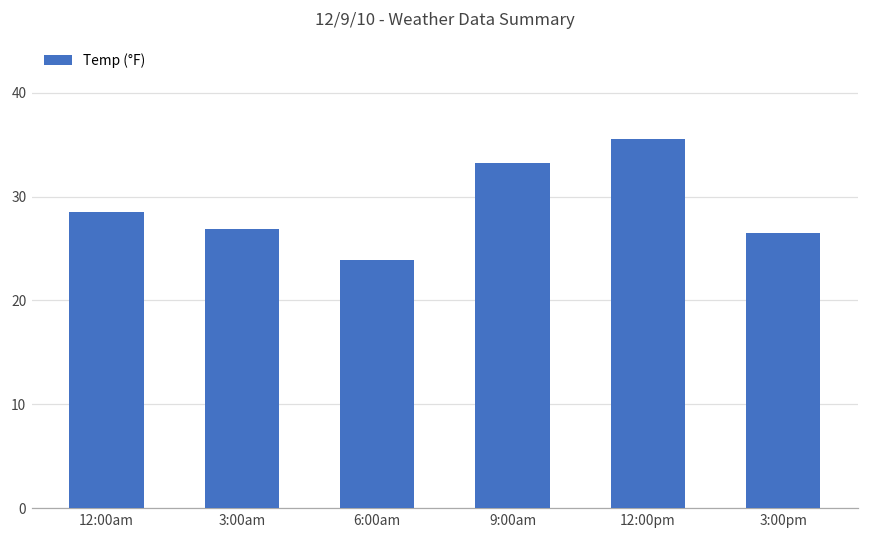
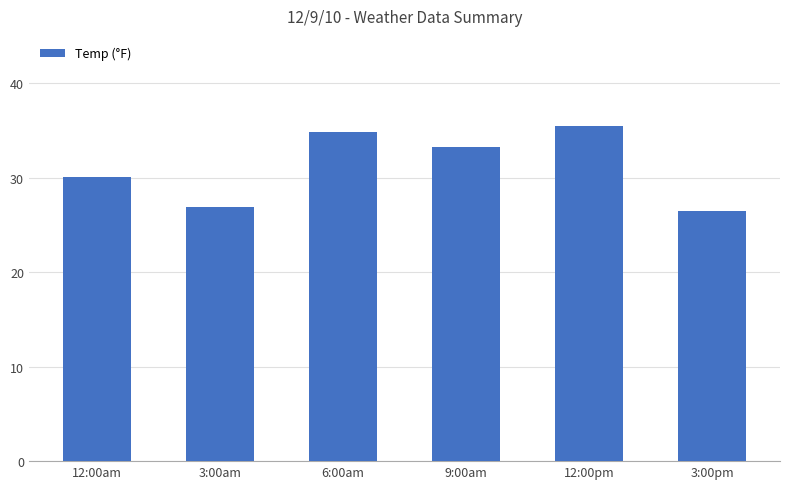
  {
-   "12:00am": 29,
+   "12:00am": 30,
    "3:00am": 27,
-   "6:00am": 24,
+   "6:00am": 35,
    "9:00am": 33,
    "12:00pm": 36,
    "3:00pm": 27
  }
